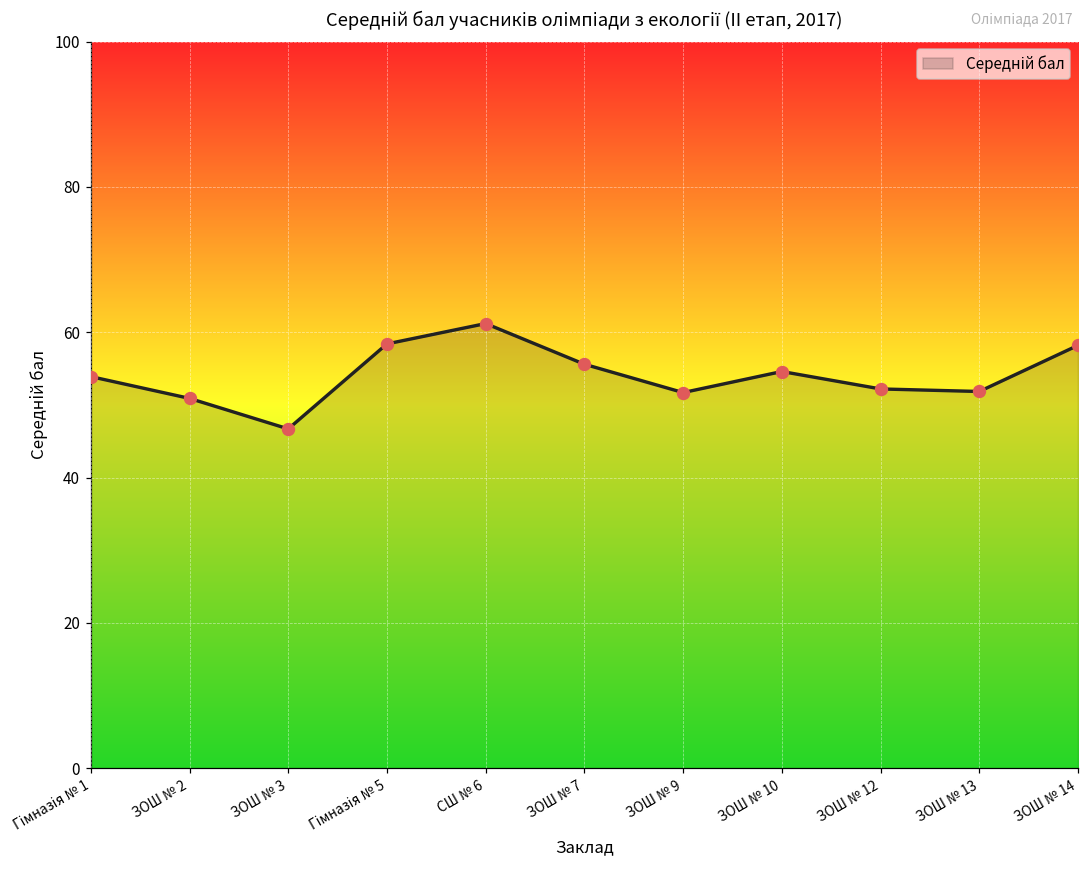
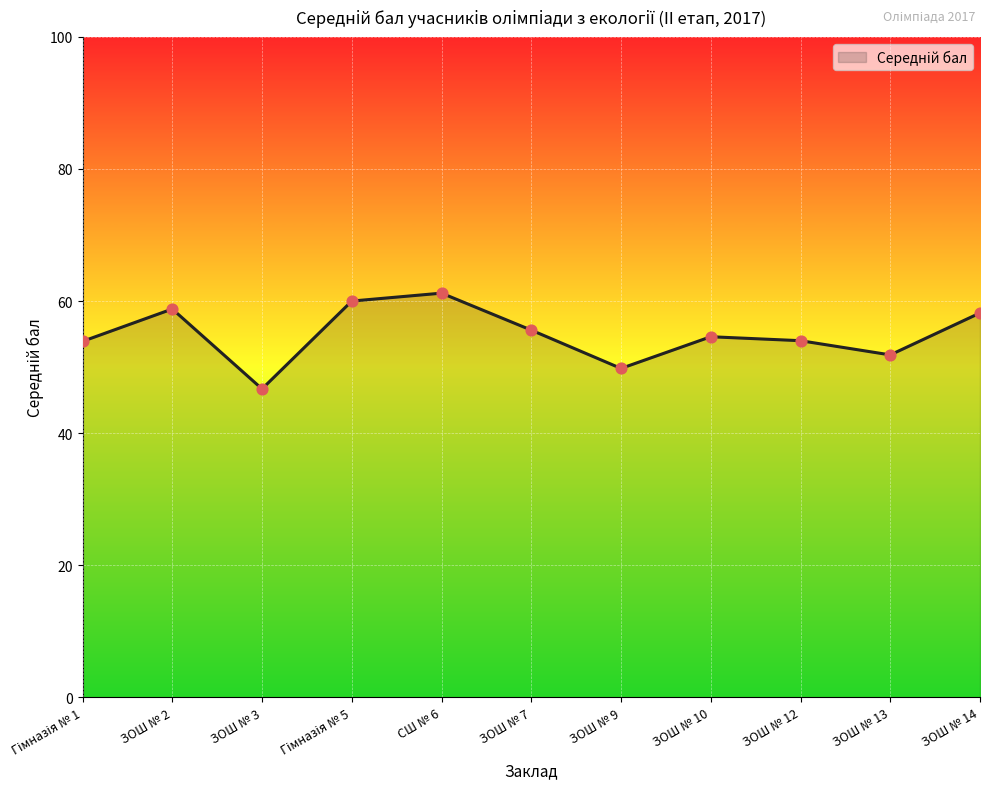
  {
    "Гімназія № 1": 54,
-   "ЗОШ № 2": 51,
+   "ЗОШ № 2": 59,
    "ЗОШ № 3": 47,
-   "Гімназія № 5": 58,
+   "Гімназія № 5": 60,
    "СШ № 6": 61,
    "ЗОШ № 7": 56,
-   "ЗОШ № 9": 52,
+   "ЗОШ № 9": 50,
    "ЗОШ № 10": 55,
-   "ЗОШ № 12": 52,
+   "ЗОШ № 12": 54,
    "ЗОШ № 13": 52,
    "ЗОШ № 14": 58
  }
